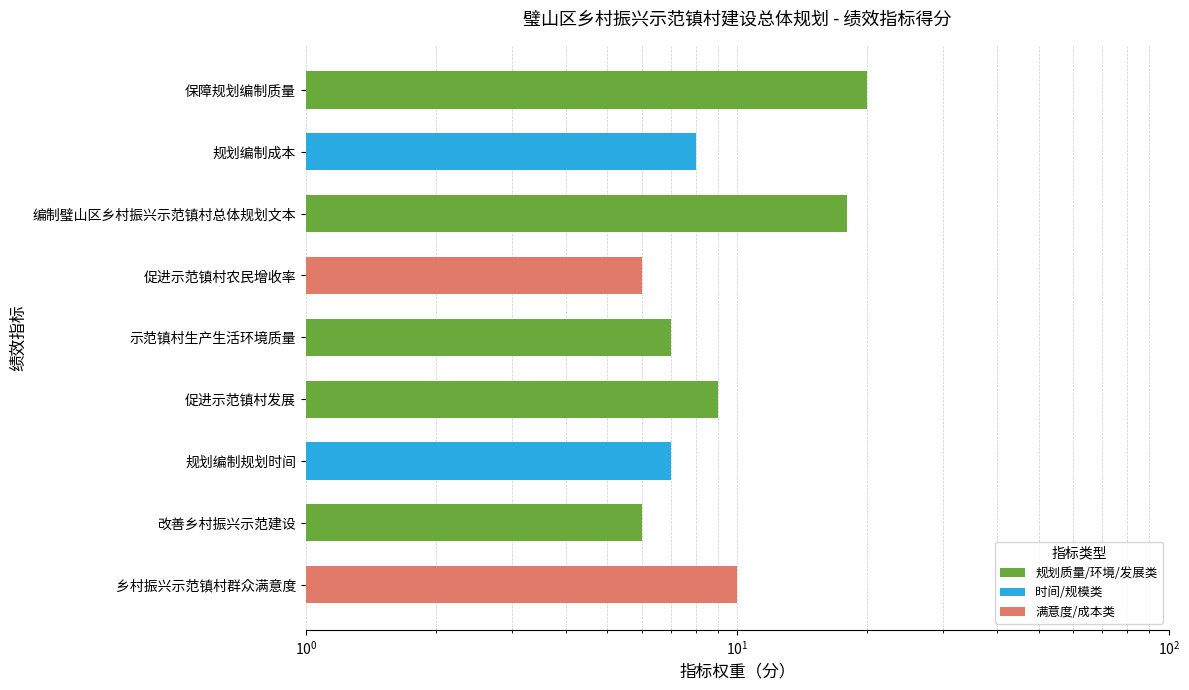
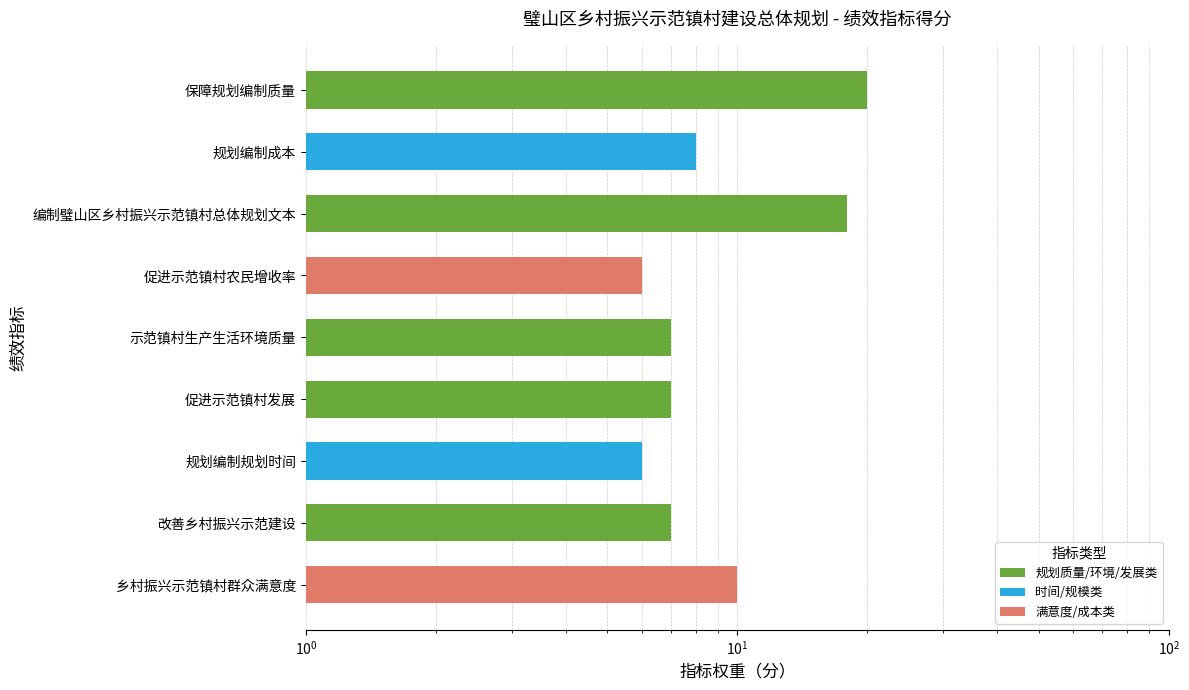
  {
    "保障规划编制质量": 20,
    "规划编制成本": 8,
    "编制璧山区乡村振兴示范镇村总体规划文本": 18,
    "促进示范镇村农民增收率": 6,
    "示范镇村生产生活环境质量": 7,
-   "促进示范镇村发展": 9,
-   "规划编制规划时间": 7,
-   "改善乡村振兴示范建设": 6,
+   "促进示范镇村发展": 7,
+   "规划编制规划时间": 6,
+   "改善乡村振兴示范建设": 7,
    "乡村振兴示范镇村群众满意度": 10
  }
